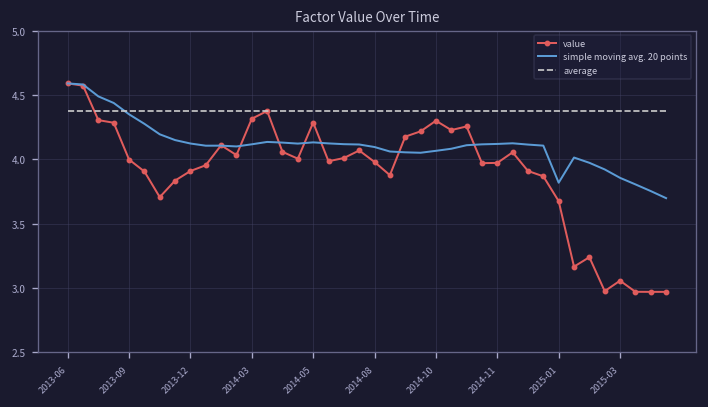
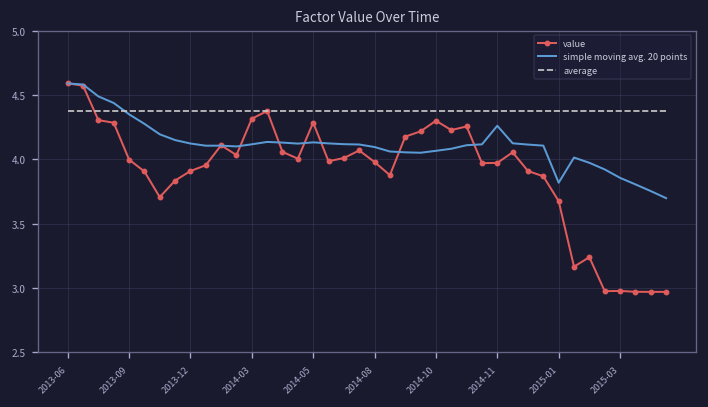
  {
    "value": {
      "2013-09": 4.00,
      "2013-12": 3.91,
      "2014-03": 4.32,
      "2014-05": 4.29,
      "2014-08": 3.98,
      "2014-10": 4.30,
      "2014-11": 3.97,
      "2015-01": 3.68,
-     "2015-03": 3.06
+     "2015-03": 2.98
    },
    "simple moving avg. 20 points": {
      "2013-09": 4.35,
      "2013-12": 4.12,
      "2014-03": 4.12,
      "2014-05": 4.13,
      "2014-08": 4.10,
      "2014-10": 4.07,
-     "2014-11": 4.12,
+     "2014-11": 4.26,
      "2015-01": 3.82,
      "2015-03": 3.86
    },
    "average": {
      "2013-06": 4.38,
      "2013-09": 4.38,
      "2013-12": 4.38,
      "2014-03": 4.38,
      "2014-05": 4.38,
      "2014-08": 4.38,
      "2014-10": 4.38,
      "2014-11": 4.38,
      "2015-01": 4.38,
      "2015-03": 4.38
    }
  }
